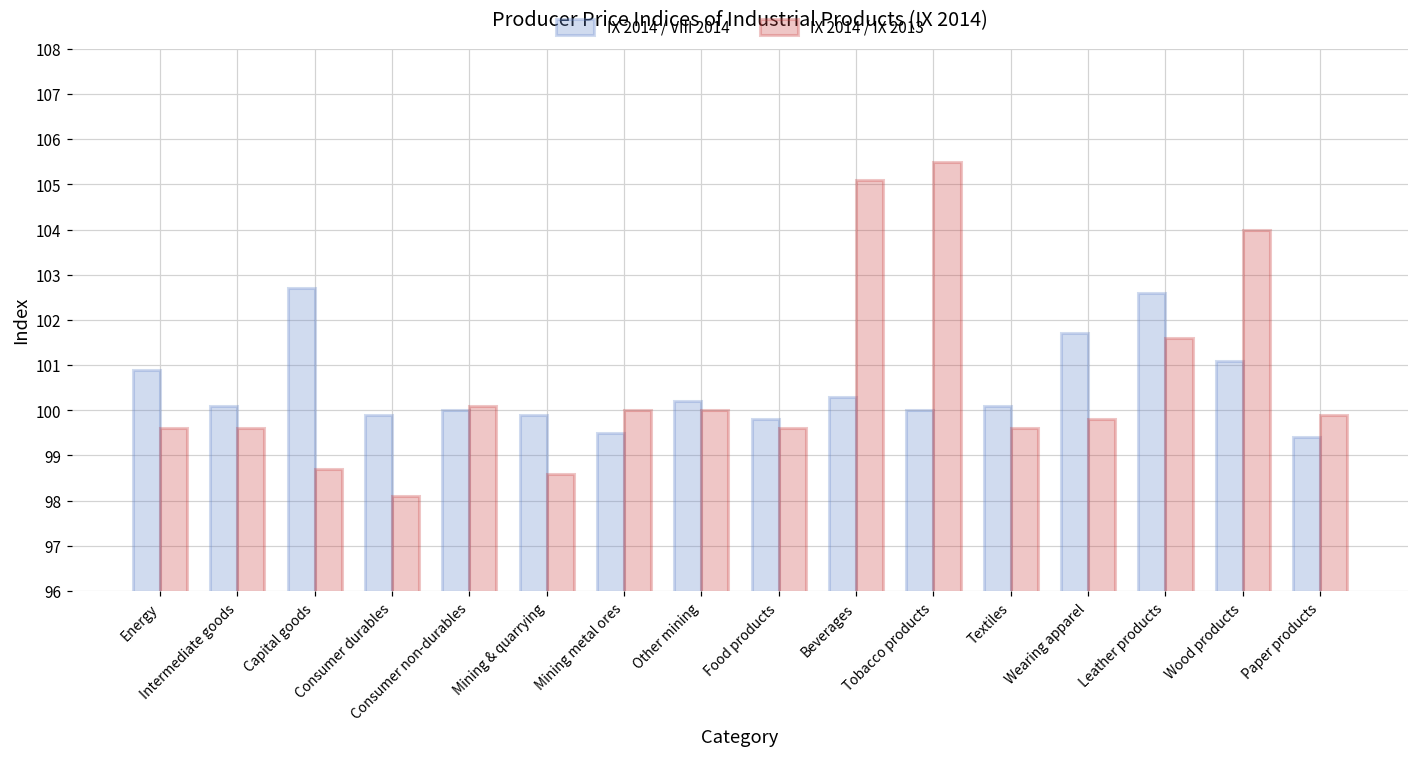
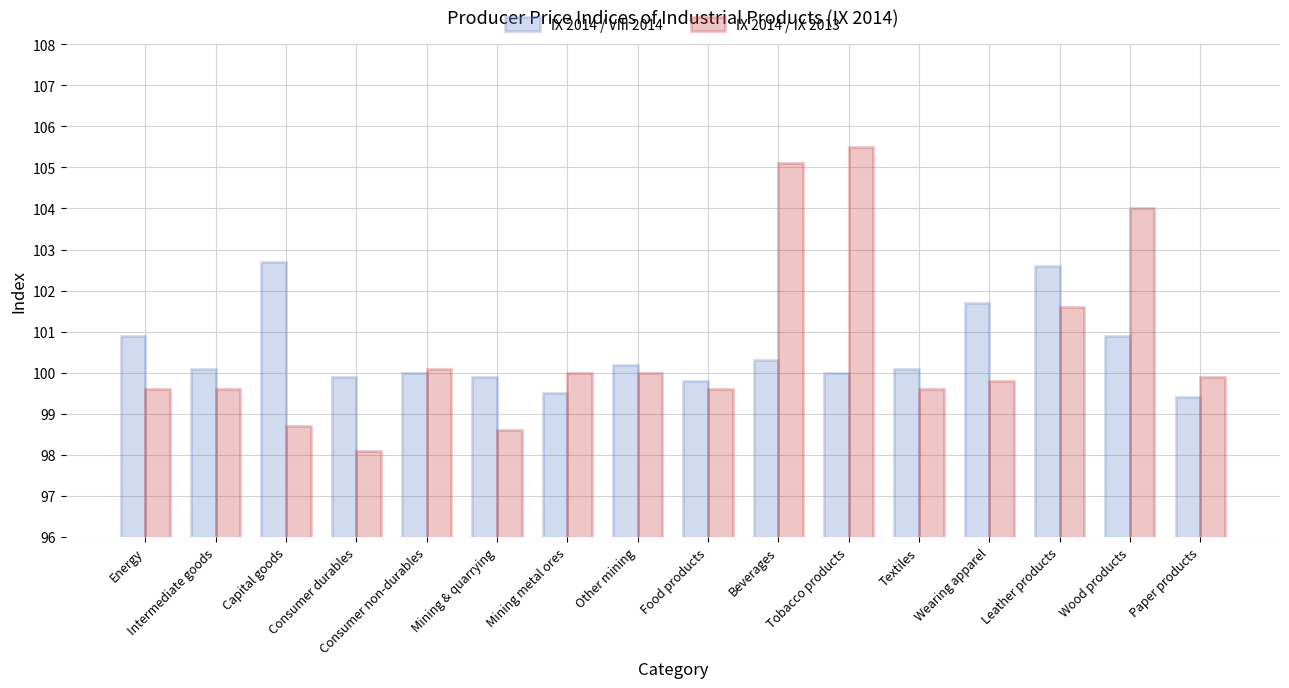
  {
    "IX 2014 / VIII 2014": {
      "Energy": 100.9,
      "Intermediate goods": 100.1,
      "Capital goods": 102.7,
      "Consumer durables": 99.9,
      "Consumer non-durables": 100.0,
      "Mining & quarrying": 99.9,
      "Mining metal ores": 99.5,
      "Other mining": 100.2,
      "Food products": 99.8,
      "Beverages": 100.3,
      "Tobacco products": 100.0,
      "Textiles": 100.1,
      "Wearing apparel": 101.7,
      "Leather products": 102.6,
-     "Wood products": 101.1,
+     "Wood products": 100.9,
      "Paper products": 99.4
    },
    "IX 2014 / IX 2013": {
      "Energy": 99.6,
      "Intermediate goods": 99.6,
      "Capital goods": 98.7,
      "Consumer durables": 98.1,
      "Consumer non-durables": 100.1,
      "Mining & quarrying": 98.6,
      "Mining metal ores": 100.0,
      "Other mining": 100.0,
      "Food products": 99.6,
      "Beverages": 105.1,
      "Tobacco products": 105.5,
      "Textiles": 99.6,
      "Wearing apparel": 99.8,
      "Leather products": 101.6,
      "Wood products": 104.0,
      "Paper products": 99.9
    }
  }
